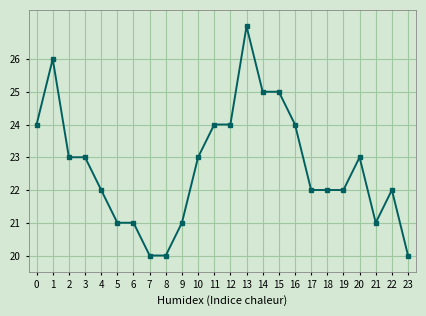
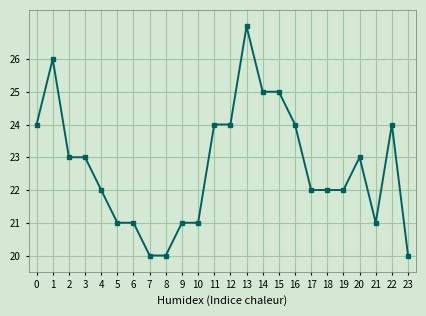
  {
    "0": 24,
    "1": 26,
    "2": 23,
    "3": 23,
    "4": 22,
    "5": 21,
    "6": 21,
    "7": 20,
    "8": 20,
    "9": 21,
-   "10": 23,
+   "10": 21,
    "11": 24,
    "12": 24,
    "13": 27,
    "14": 25,
    "15": 25,
    "16": 24,
    "17": 22,
    "18": 22,
    "19": 22,
    "20": 23,
    "21": 21,
-   "22": 22,
+   "22": 24,
    "23": 20
  }
